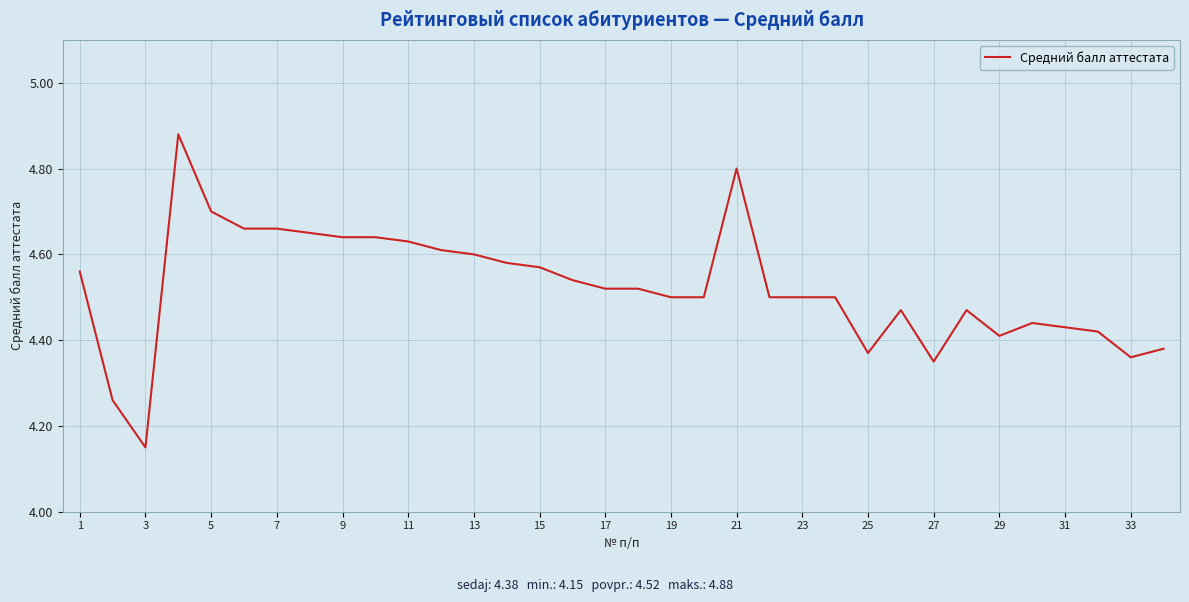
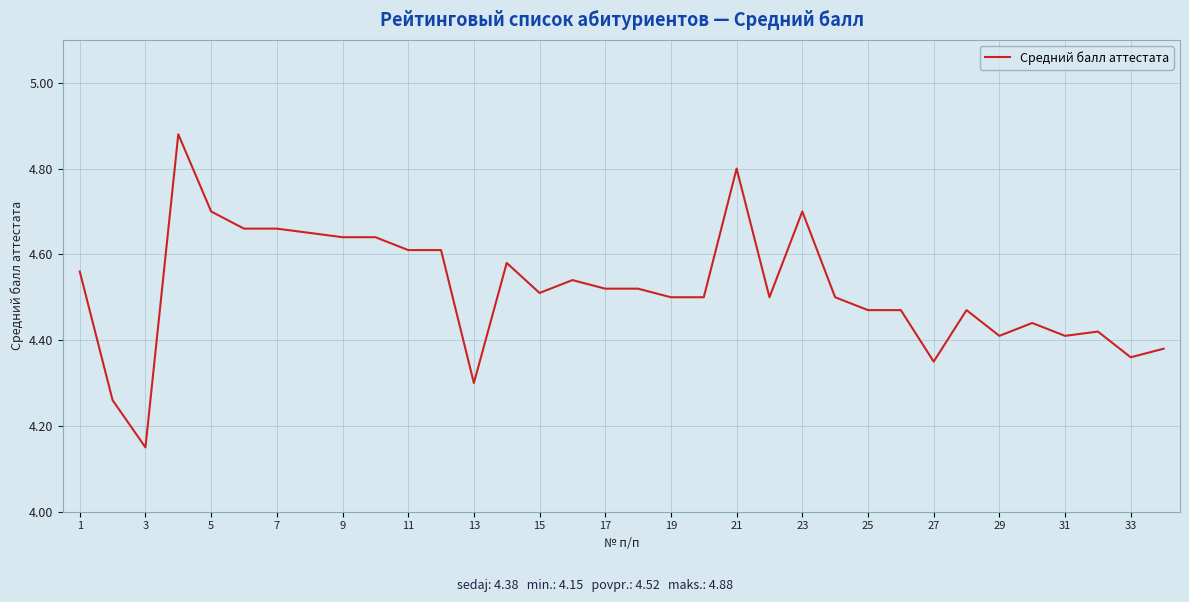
  {
    "1": 4.56,
    "3": 4.15,
    "5": 4.70,
    "7": 4.66,
    "9": 4.64,
-   "11": 4.63,
-   "13": 4.6,
-   "15": 4.57,
+   "11": 4.61,
+   "13": 4.3,
+   "15": 4.51,
    "17": 4.52,
    "19": 4.50,
    "21": 4.80,
-   "23": 4.5,
-   "25": 4.37,
+   "23": 4.7,
+   "25": 4.47,
    "27": 4.35,
    "29": 4.41,
-   "31": 4.43,
+   "31": 4.41,
    "33": 4.36
  }
